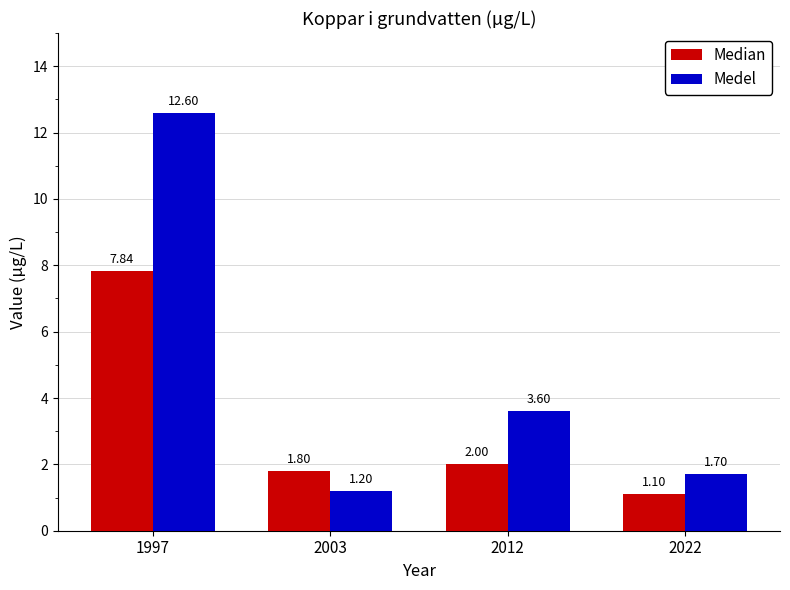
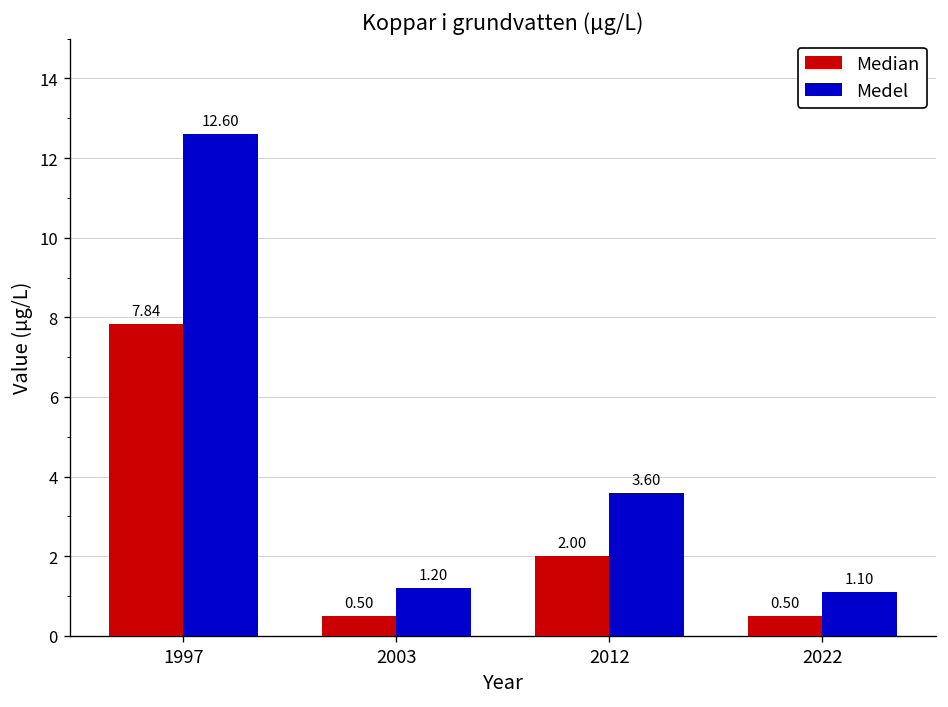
  {
    "Median": {
      "1997": 7.84,
-     "2003": 1.80,
+     "2003": 0.50,
      "2012": 2.00,
-     "2022": 1.10
+     "2022": 0.50
    },
    "Medel": {
      "1997": 12.60,
      "2003": 1.20,
      "2012": 3.60,
-     "2022": 1.70
+     "2022": 1.10
    }
  }
